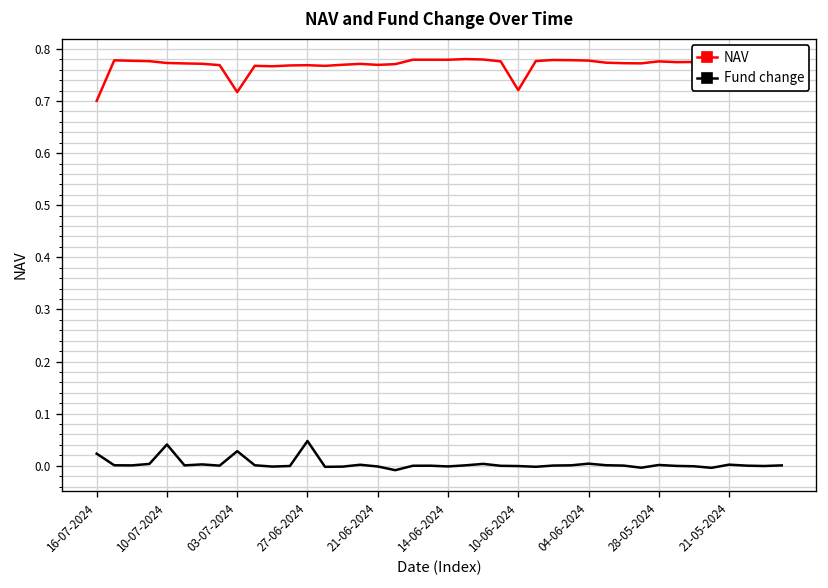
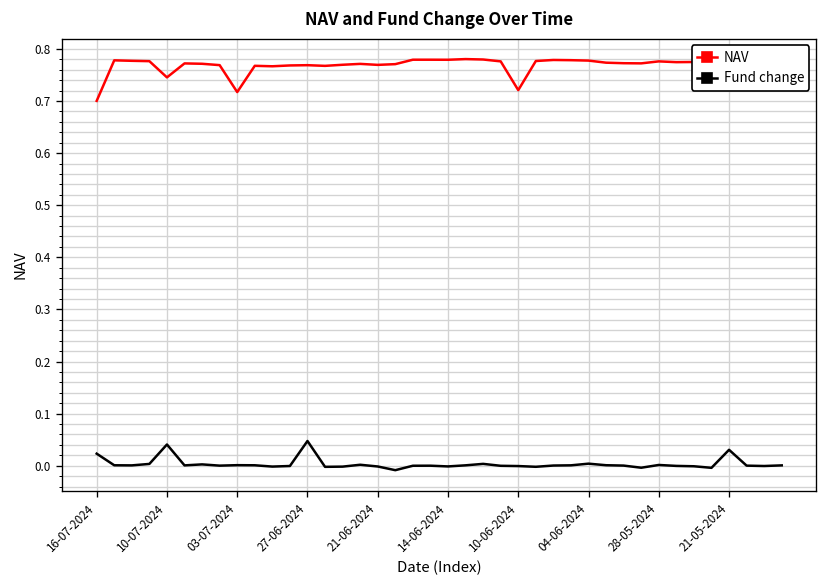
  {
    "NAV": {
      "16-07-2024": 0.70,
-     "10-07-2024": 0.77,
+     "10-07-2024": 0.75,
      "03-07-2024": 0.72,
      "27-06-2024": 0.77,
      "21-06-2024": 0.77,
      "14-06-2024": 0.78,
      "10-06-2024": 0.72,
      "04-06-2024": 0.78,
      "28-05-2024": 0.78
    },
    "Fund change": {
      "16-07-2024": 0.02,
      "10-07-2024": 0.04,
-     "03-07-2024": 0.03,
+     "03-07-2024": 0.00,
      "27-06-2024": 0.05,
      "21-06-2024": 0.00,
      "14-06-2024": 0.00,
      "10-06-2024": 0.00,
      "04-06-2024": 0.00,
      "28-05-2024": 0.00,
-     "21-05-2024": 0.00
+     "21-05-2024": 0.03
    }
  }
